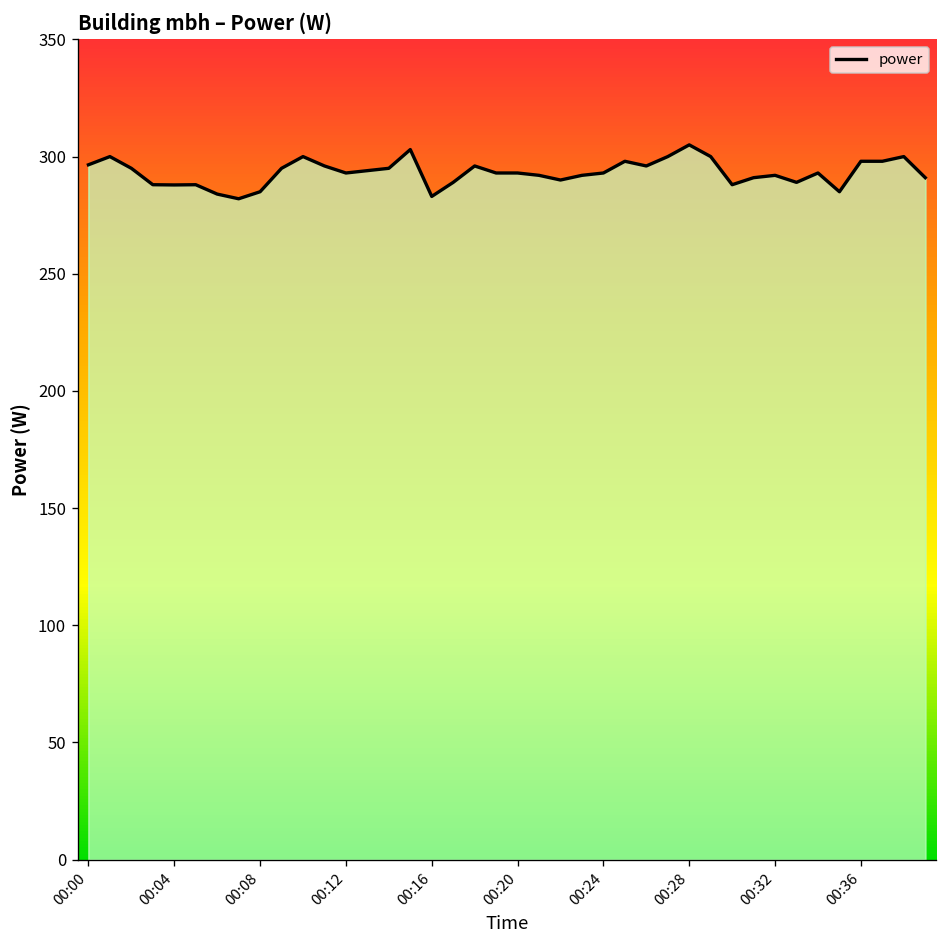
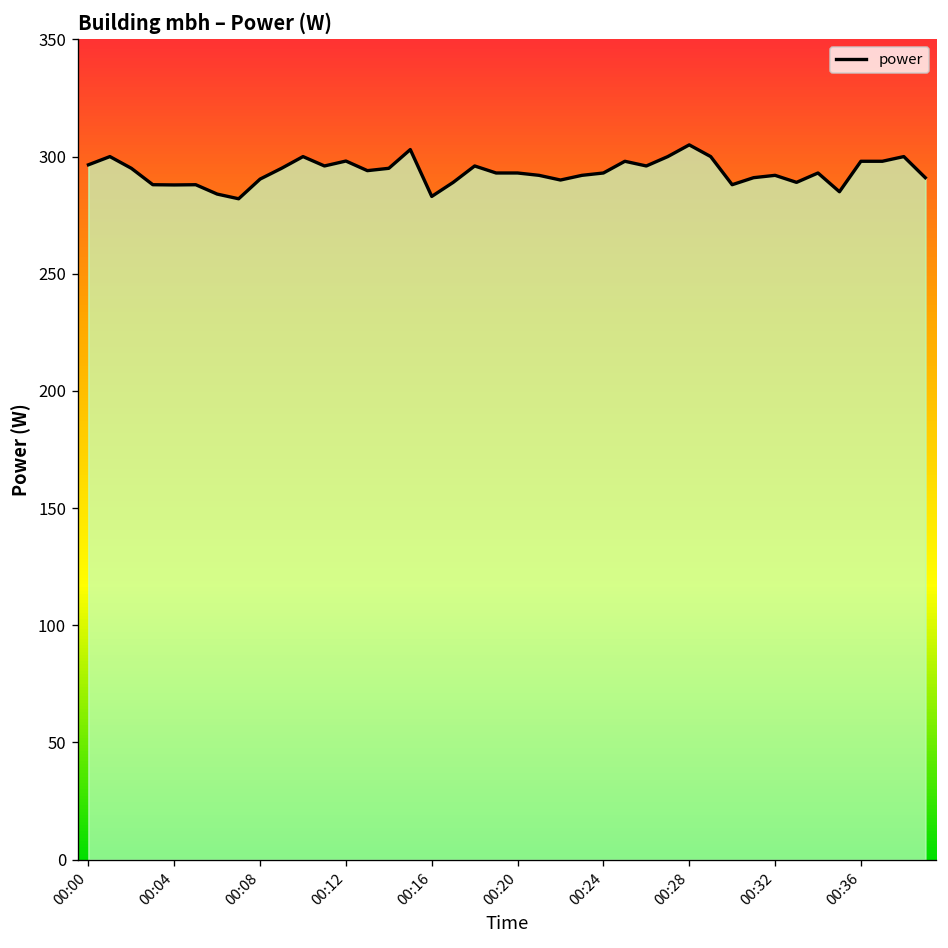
  {
    "00:00": 297,
    "00:04": 288,
-   "00:08": 285,
-   "00:12": 293,
+   "00:08": 290,
+   "00:12": 298,
    "00:16": 283,
    "00:20": 293,
    "00:24": 293,
    "00:28": 305,
    "00:32": 292,
    "00:36": 298
  }
